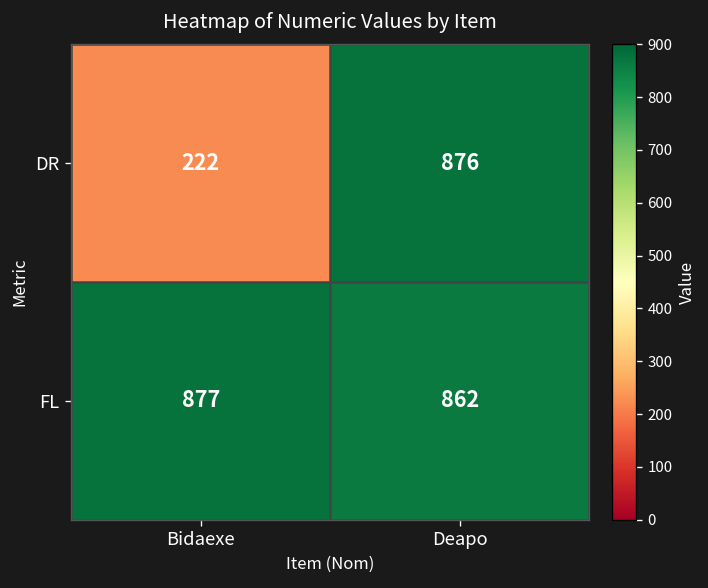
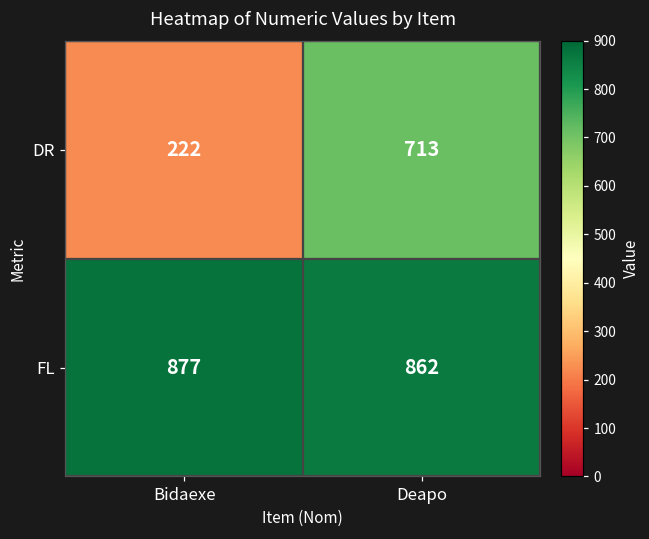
  {
    "DR": {
      "Bidaexe": 222,
-     "Deapo": 876
+     "Deapo": 713
    },
    "FL": {
      "Bidaexe": 877,
      "Deapo": 862
    }
  }
